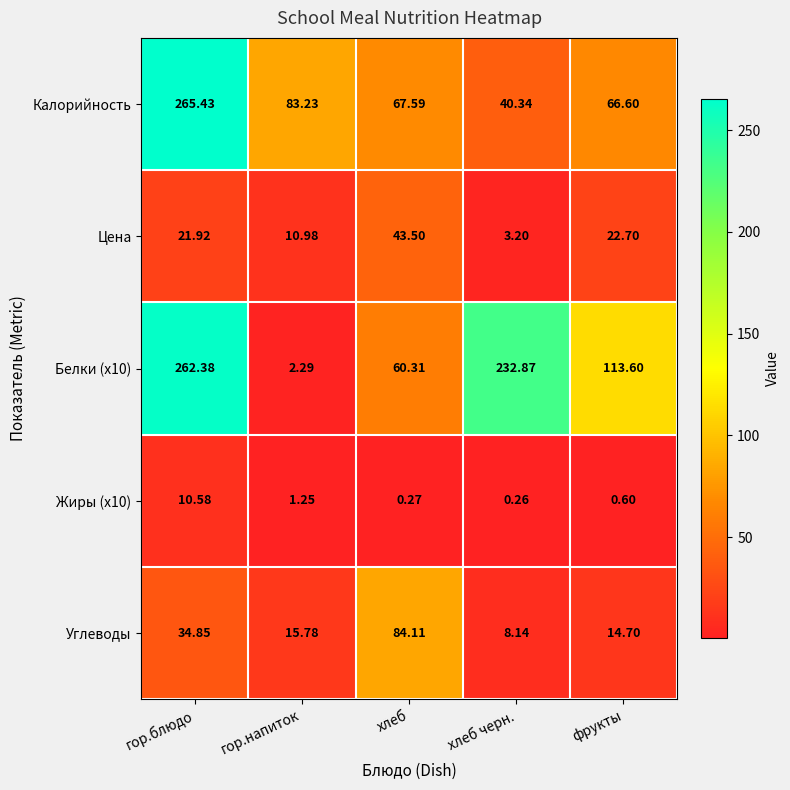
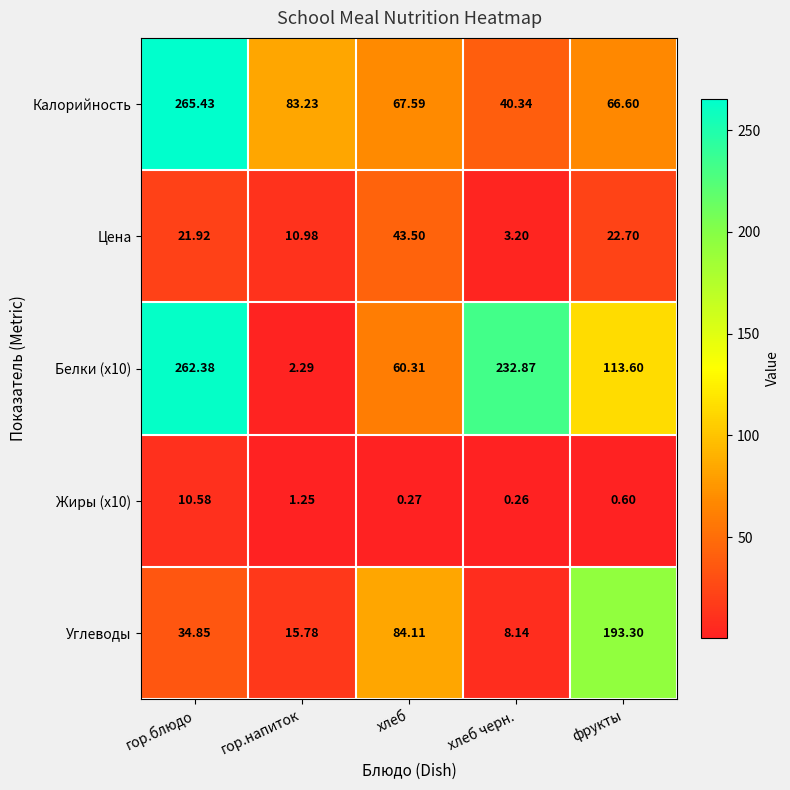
  {
    "Калорийность": {
      "гор.блюдо": 265.43,
      "гор.напиток": 83.23,
      "хлеб": 67.59,
      "хлеб черн.": 40.34,
      "фрукты": 66.60
    },
    "Цена": {
      "гор.блюдо": 21.92,
      "гор.напиток": 10.98,
      "хлеб": 43.50,
      "хлеб черн.": 3.20,
      "фрукты": 22.70
    },
    "Белки (x10)": {
      "гор.блюдо": 262.38,
      "гор.напиток": 2.29,
      "хлеб": 60.31,
      "хлеб черн.": 232.87,
      "фрукты": 113.60
    },
    "Жиры (x10)": {
      "гор.блюдо": 10.58,
      "гор.напиток": 1.25,
      "хлеб": 0.27,
      "хлеб черн.": 0.26,
      "фрукты": 0.60
    },
    "Углеводы": {
      "гор.блюдо": 34.85,
      "гор.напиток": 15.78,
      "хлеб": 84.11,
      "хлеб черн.": 8.14,
-     "фрукты": 14.70
+     "фрукты": 193.30
    }
  }
